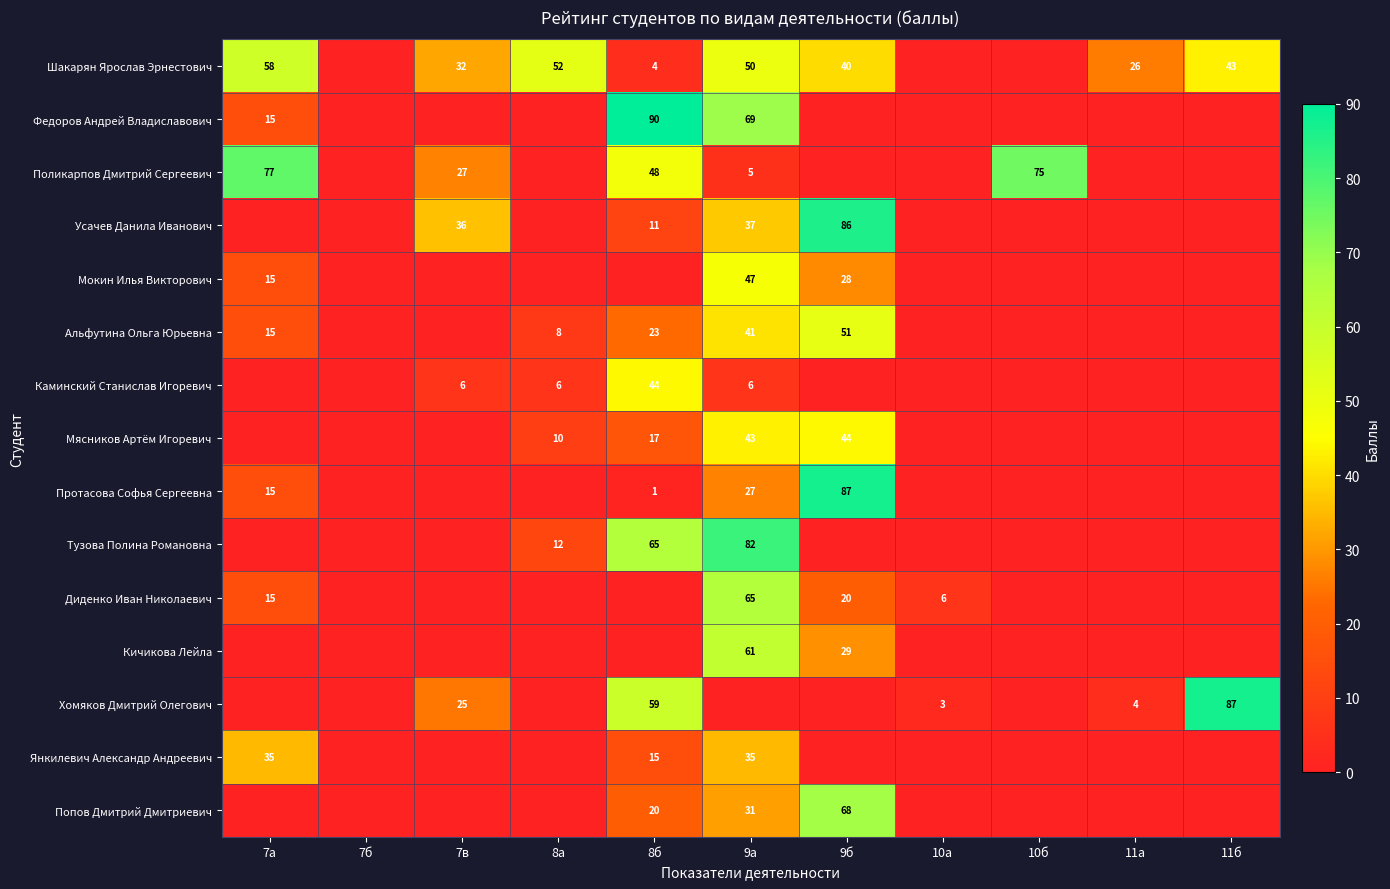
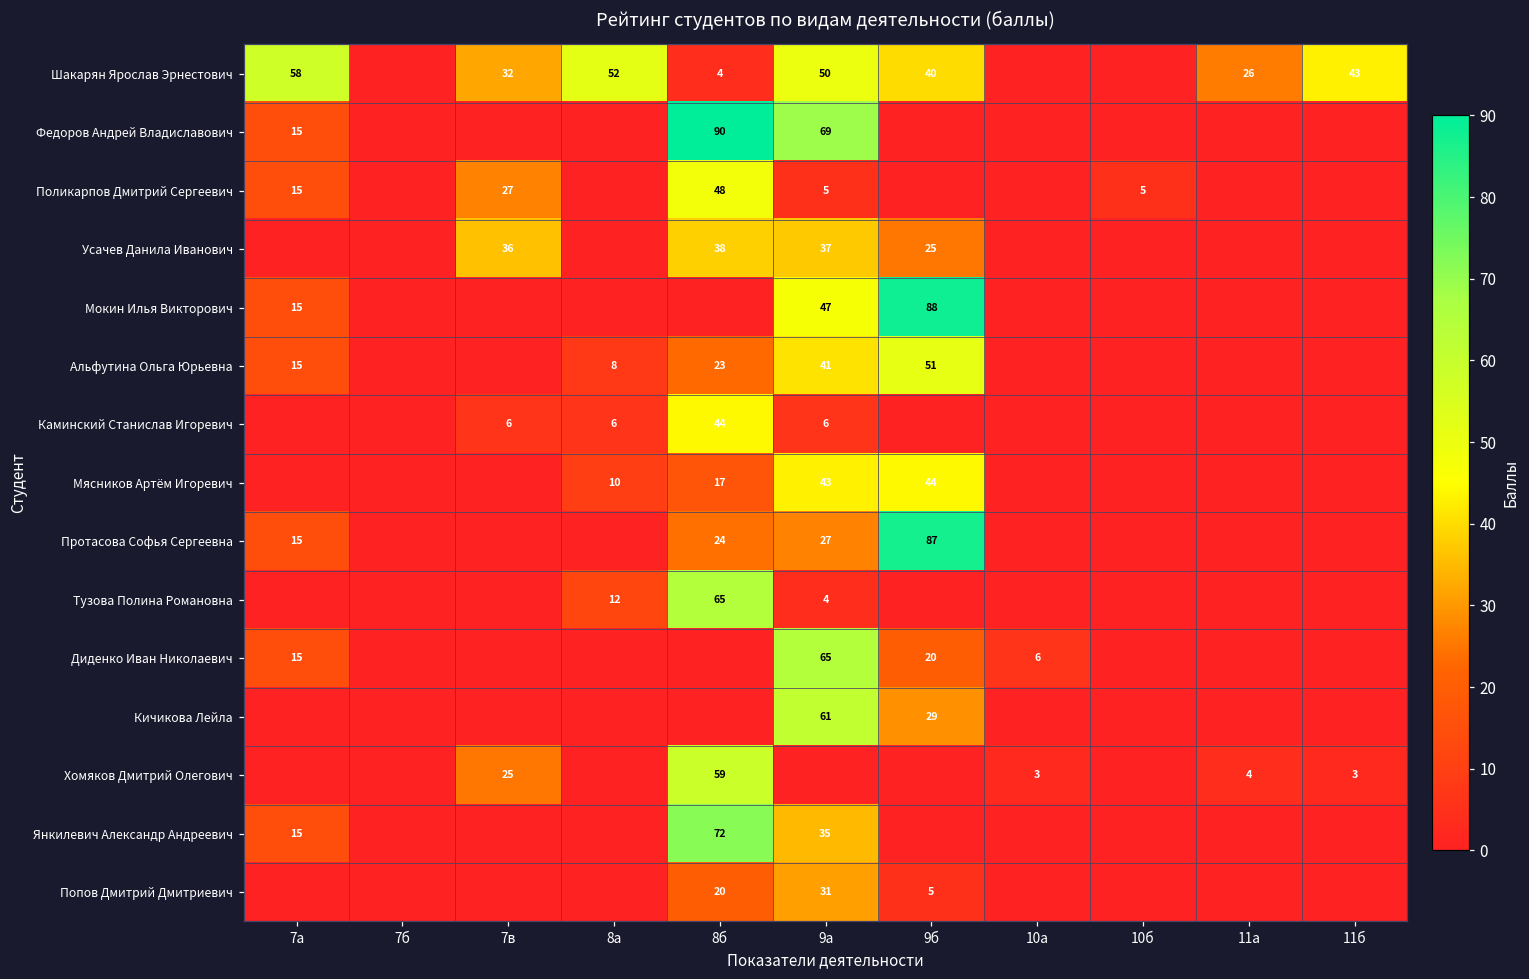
  {
    "Шакарян Ярослав Эрнестович": {
      "7а": 58,
      "7в": 32,
      "8а": 52,
      "8б": 4,
      "9а": 50,
      "9б": 40,
      "11а": 26,
      "11б": 43
    },
    "Федоров Андрей Владиславович": {
      "7а": 15,
      "8б": 90,
      "9а": 69
    },
    "Поликарпов Дмитрий Сергеевич": {
-     "7а": 77,
+     "7а": 15,
      "7в": 27,
      "8б": 48,
      "9а": 5,
-     "10б": 75
+     "10б": 5
    },
    "Усачев Данила Иванович": {
      "7в": 36,
-     "8б": 11,
+     "8б": 38,
      "9а": 37,
-     "9б": 86
+     "9б": 25
    },
    "Мокин Илья Викторович": {
      "7а": 15,
      "9а": 47,
-     "9б": 28
+     "9б": 88
    },
    "Альфутина Ольга Юрьевна": {
      "7а": 15,
      "8а": 8,
      "8б": 23,
      "9а": 41,
      "9б": 51
    },
    "Каминский Станислав Игоревич": {
      "7в": 6,
      "8а": 6,
      "8б": 44,
      "9а": 6
    },
    "Мясников Артём Игоревич": {
      "8а": 10,
      "8б": 17,
      "9а": 43,
      "9б": 44
    },
    "Протасова Софья Сергеевна": {
      "7а": 15,
-     "8б": 1,
+     "8б": 24,
      "9а": 27,
      "9б": 87
    },
    "Тузова Полина Романовна": {
      "8а": 12,
      "8б": 65,
-     "9а": 82
+     "9а": 4
    },
    "Диденко Иван Николаевич": {
      "7а": 15,
      "9а": 65,
      "9б": 20,
      "10а": 6
    },
    "Кичикова Лейла": {
      "9а": 61,
      "9б": 29
    },
    "Хомяков Дмитрий Олегович": {
      "7в": 25,
      "8б": 59,
      "10а": 3,
      "11а": 4,
-     "11б": 87
+     "11б": 3
    },
    "Янкилевич Александр Андреевич": {
-     "7а": 35,
-     "8б": 15,
+     "7а": 15,
+     "8б": 72,
      "9а": 35
    },
    "Попов Дмитрий Дмитриевич": {
      "8б": 20,
      "9а": 31,
-     "9б": 68
+     "9б": 5
    }
  }
